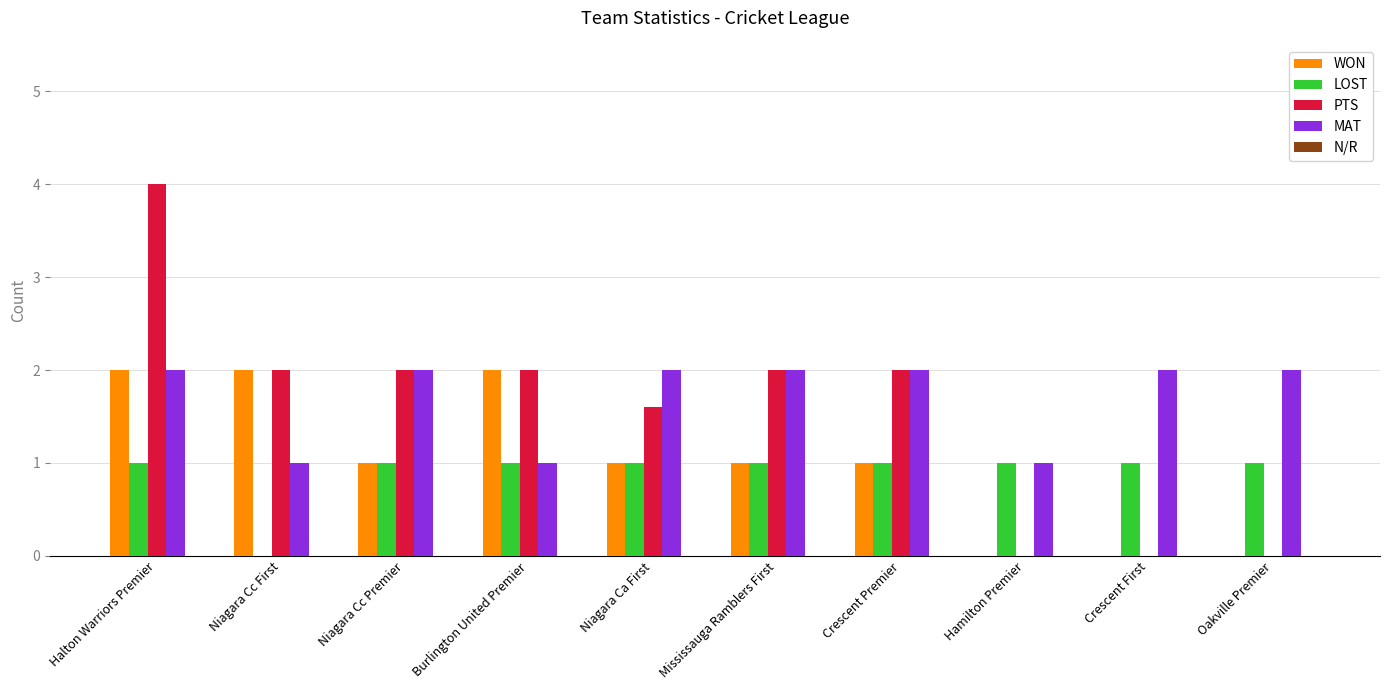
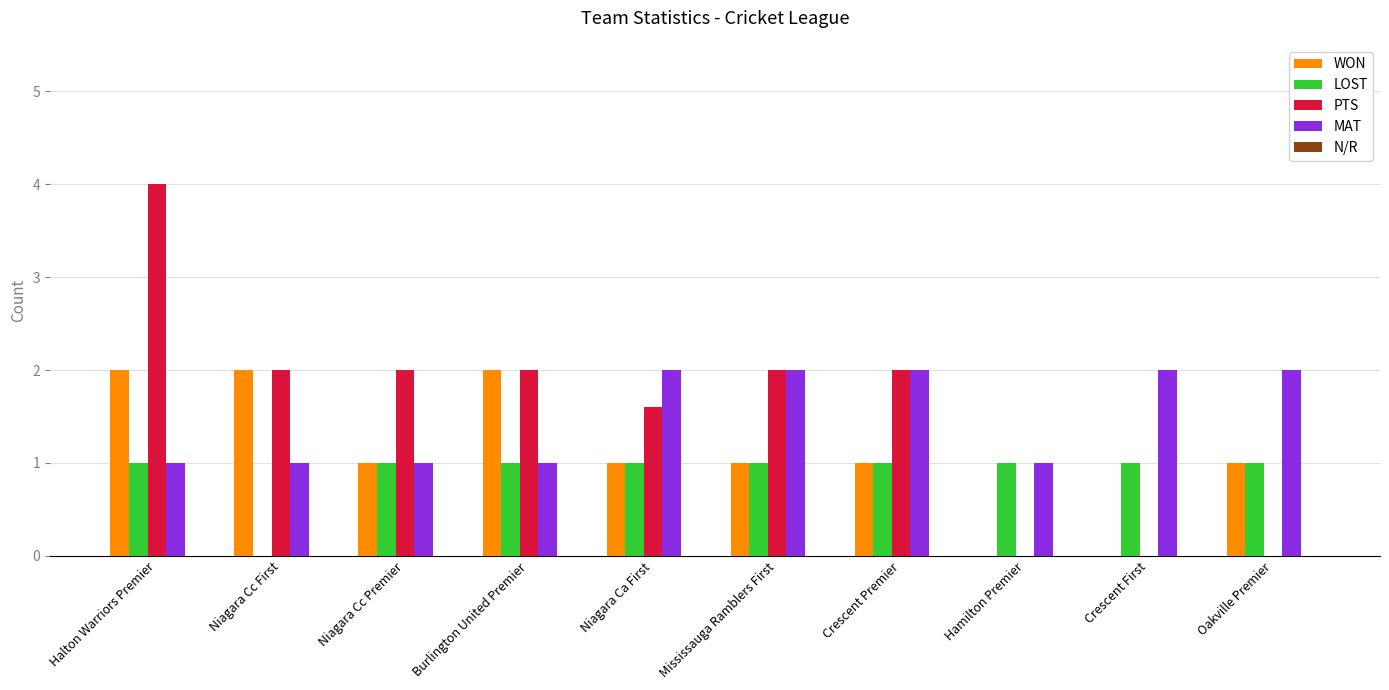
  {
    "WON": {
      "Halton Warriors Premier": 2,
      "Niagara Cc First": 2,
      "Niagara Cc Premier": 1,
      "Burlington United Premier": 2,
      "Niagara Ca First": 1,
      "Mississauga Ramblers First": 1,
      "Crescent Premier": 1,
      "Hamilton Premier": 0,
      "Crescent First": 0,
-     "Oakville Premier": 0
+     "Oakville Premier": 1
    },
    "LOST": {
      "Halton Warriors Premier": 1,
      "Niagara Cc First": 0,
      "Niagara Cc Premier": 1,
      "Burlington United Premier": 1,
      "Niagara Ca First": 1,
      "Mississauga Ramblers First": 1,
      "Crescent Premier": 1,
      "Hamilton Premier": 1,
      "Crescent First": 1,
      "Oakville Premier": 1
    },
    "PTS": {
      "Halton Warriors Premier": 4,
      "Niagara Cc First": 2,
      "Niagara Cc Premier": 2,
      "Burlington United Premier": 2,
      "Niagara Ca First": 1.6,
      "Mississauga Ramblers First": 2,
      "Crescent Premier": 2,
      "Hamilton Premier": 0,
      "Crescent First": 0,
      "Oakville Premier": 0
    },
    "MAT": {
-     "Halton Warriors Premier": 2,
+     "Halton Warriors Premier": 1,
      "Niagara Cc First": 1,
-     "Niagara Cc Premier": 2,
+     "Niagara Cc Premier": 1,
      "Burlington United Premier": 1,
      "Niagara Ca First": 2,
      "Mississauga Ramblers First": 2,
      "Crescent Premier": 2,
      "Hamilton Premier": 1,
      "Crescent First": 2,
      "Oakville Premier": 2
    },
    "N/R": {
      "Halton Warriors Premier": 0,
      "Niagara Cc First": 0,
      "Niagara Cc Premier": 0,
      "Burlington United Premier": 0,
      "Niagara Ca First": 0,
      "Mississauga Ramblers First": 0,
      "Crescent Premier": 0,
      "Hamilton Premier": 0,
      "Crescent First": 0,
      "Oakville Premier": 0
    }
  }
